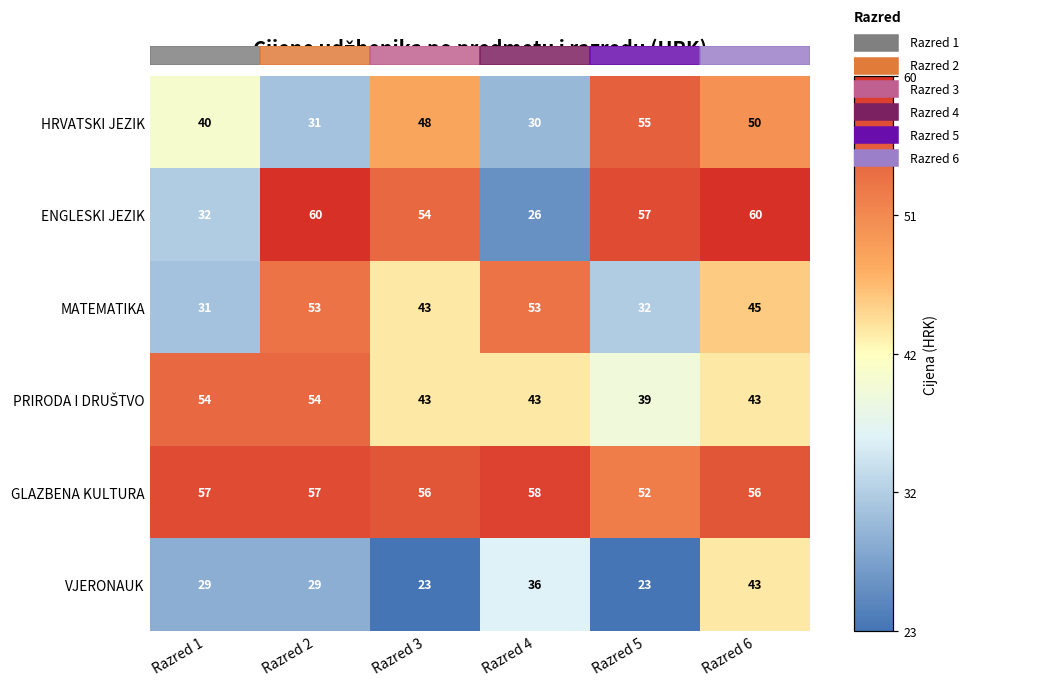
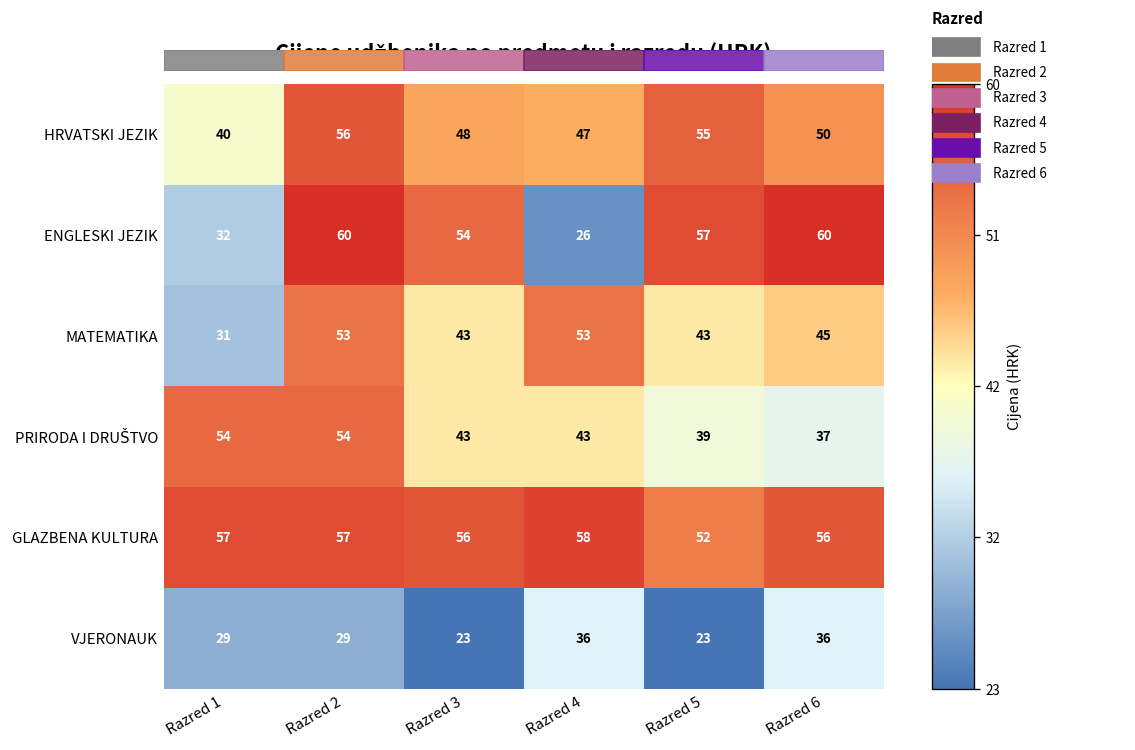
  {
    "HRVATSKI JEZIK": {
      "Razred 1": 40,
-     "Razred 2": 31,
+     "Razred 2": 56,
      "Razred 3": 48,
-     "Razred 4": 30,
+     "Razred 4": 47,
      "Razred 5": 55,
      "Razred 6": 50
    },
    "ENGLESKI JEZIK": {
      "Razred 1": 32,
      "Razred 2": 60,
      "Razred 3": 54,
      "Razred 4": 26,
      "Razred 5": 57,
      "Razred 6": 60
    },
    "MATEMATIKA": {
      "Razred 1": 31,
      "Razred 2": 53,
      "Razred 3": 43,
      "Razred 4": 53,
-     "Razred 5": 32,
+     "Razred 5": 43,
      "Razred 6": 45
    },
    "PRIRODA I DRUŠTVO": {
      "Razred 1": 54,
      "Razred 2": 54,
      "Razred 3": 43,
      "Razred 4": 43,
      "Razred 5": 39,
-     "Razred 6": 43
+     "Razred 6": 37
    },
    "GLAZBENA KULTURA": {
      "Razred 1": 57,
      "Razred 2": 57,
      "Razred 3": 56,
      "Razred 4": 58,
      "Razred 5": 52,
      "Razred 6": 56
    },
    "VJERONAUK": {
      "Razred 1": 29,
      "Razred 2": 29,
      "Razred 3": 23,
      "Razred 4": 36,
      "Razred 5": 23,
-     "Razred 6": 43
+     "Razred 6": 36
    }
  }
